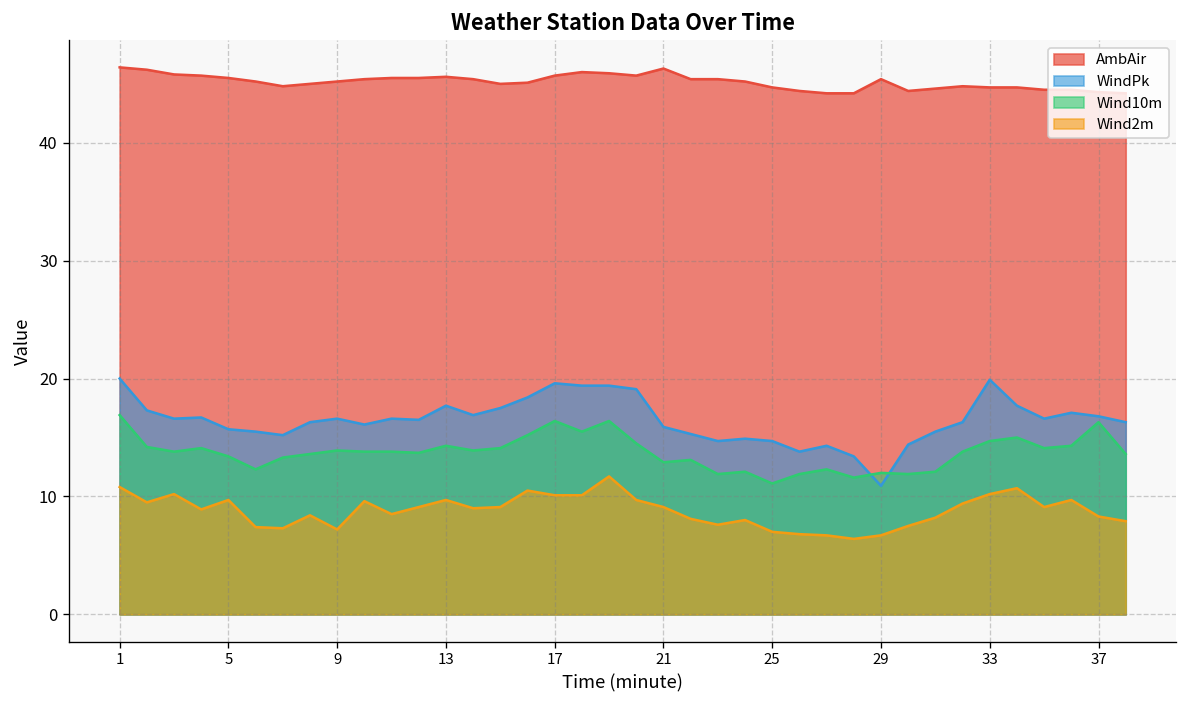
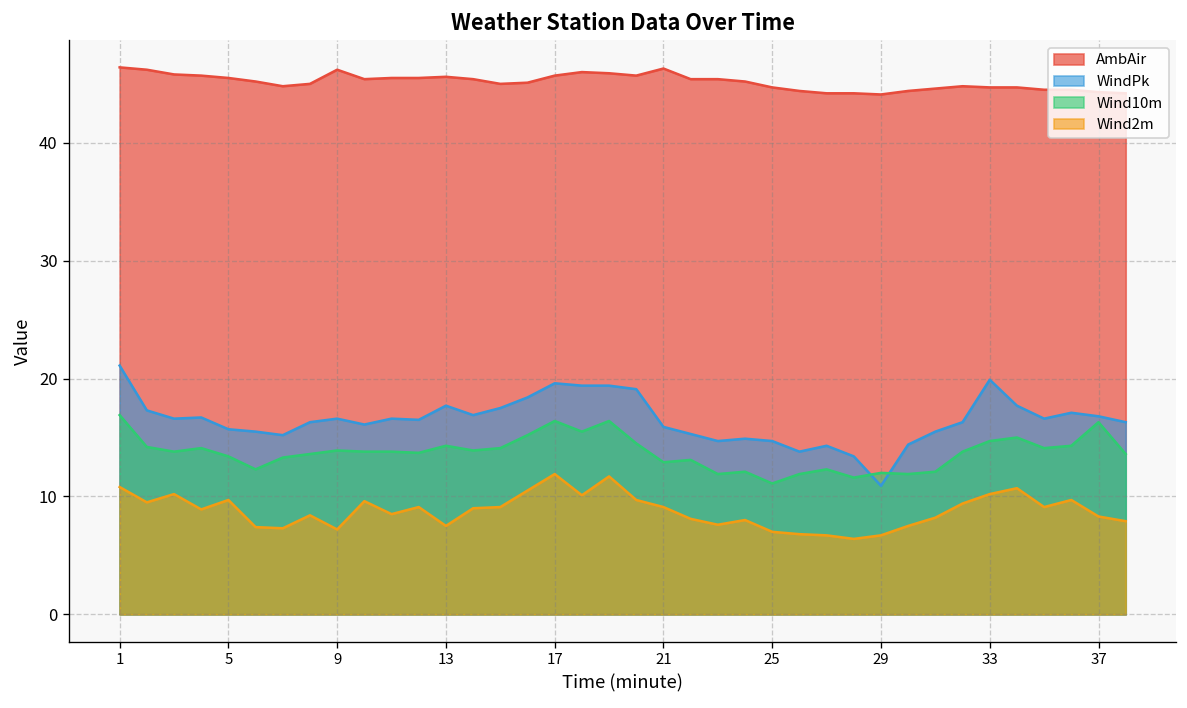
  {
    "AmbAir": {
      "1": 46,
      "5": 46,
-     "9": 45,
+     "9": 46,
      "13": 46,
      "17": 46,
      "21": 46,
      "25": 45,
-     "29": 45,
+     "29": 44,
      "33": 45
    },
    "WindPk": {
-     "1": 20,
+     "1": 21,
      "5": 16,
      "9": 17,
      "13": 18,
      "17": 20,
      "21": 16,
      "25": 15,
      "29": 11,
      "33": 20,
      "37": 17
    },
    "Wind10m": {
      "1": 17,
      "5": 13,
      "9": 14,
      "13": 14,
      "17": 16,
      "21": 13,
      "25": 11,
      "29": 12,
      "33": 15,
      "37": 16
    },
    "Wind2m": {
      "1": 11,
      "5": 10,
      "9": 7,
-     "13": 10,
-     "17": 10,
+     "13": 8,
+     "17": 12,
      "21": 9,
      "25": 7,
      "29": 7,
      "33": 10,
      "37": 8
    }
  }
